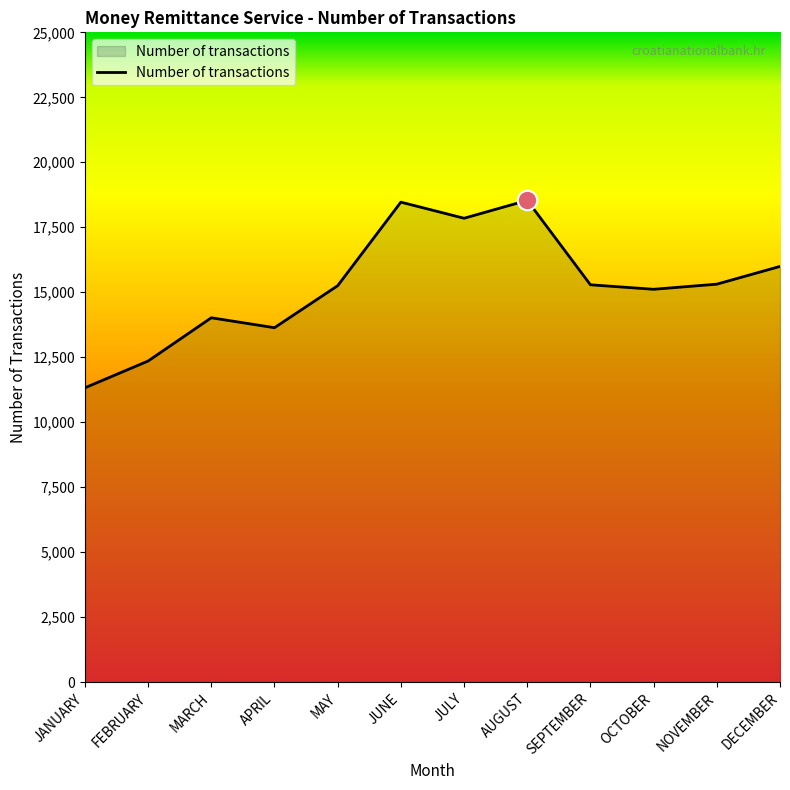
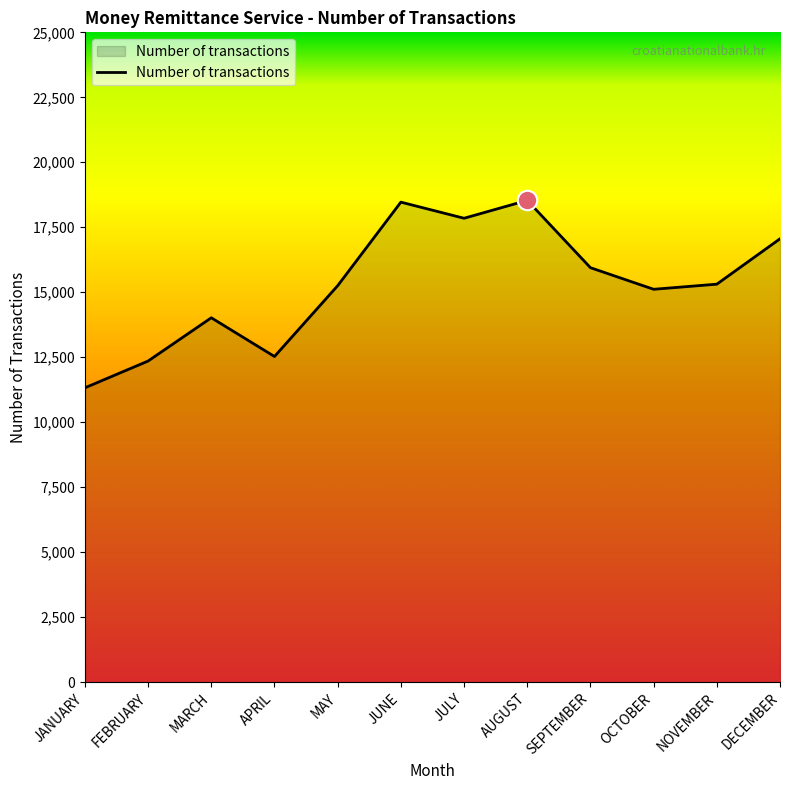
  {
    "Number of transactions": {
      "JANUARY": "11,300",
      "FEBRUARY": "12,400",
      "MARCH": "14,000",
-     "APRIL": "13,600",
+     "APRIL": "12,500",
      "MAY": "15,300",
      "JUNE": "18,500",
      "JULY": "17,800",
-     "SEPTEMBER": "15,300",
+     "SEPTEMBER": "15,900",
      "OCTOBER": "15,100",
      "NOVEMBER": "15,300",
-     "DECEMBER": "16,000"
+     "DECEMBER": "17,100"
    }
  }
